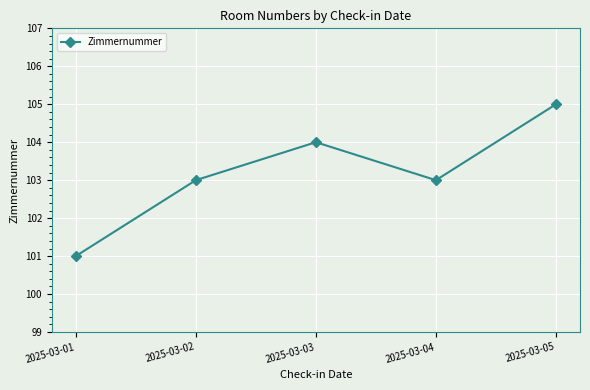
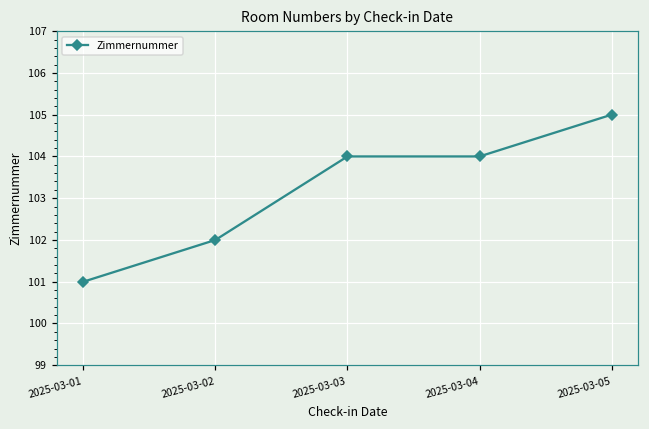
  {
    "2025-03-01": 101,
-   "2025-03-02": 103,
+   "2025-03-02": 102,
    "2025-03-03": 104,
-   "2025-03-04": 103,
+   "2025-03-04": 104,
    "2025-03-05": 105
  }
